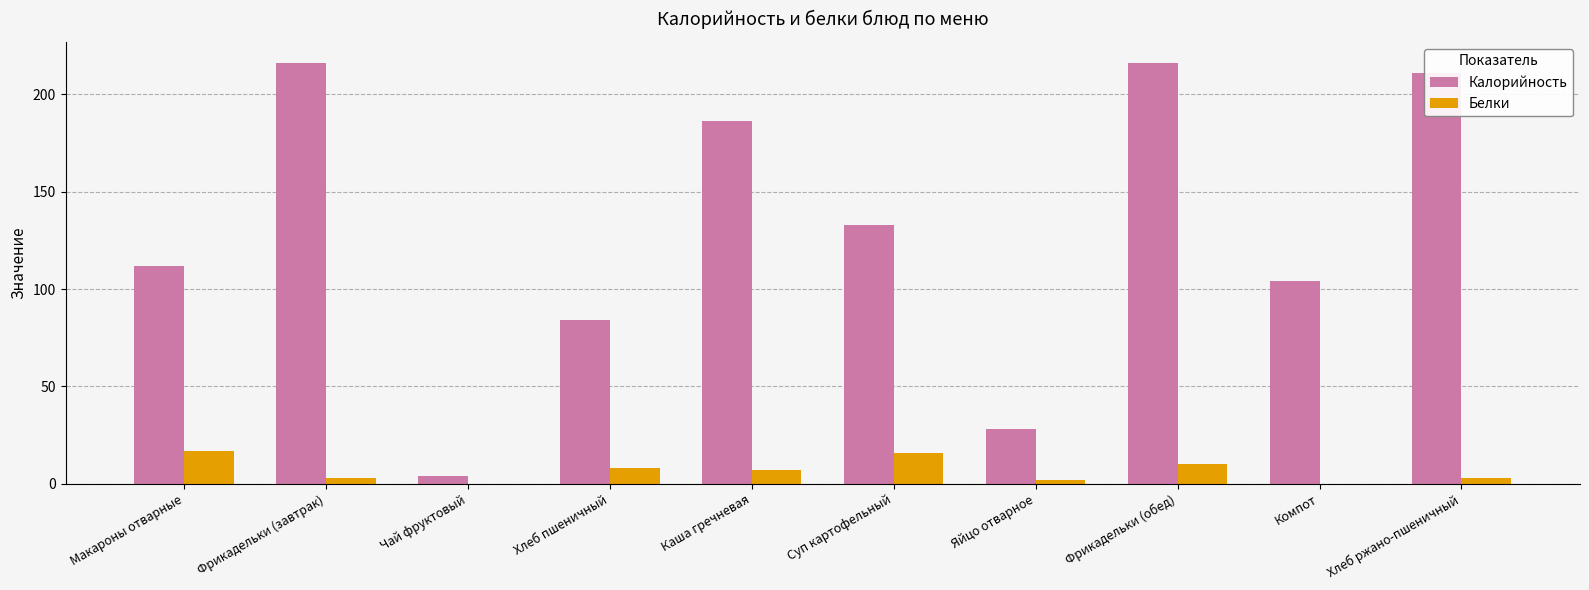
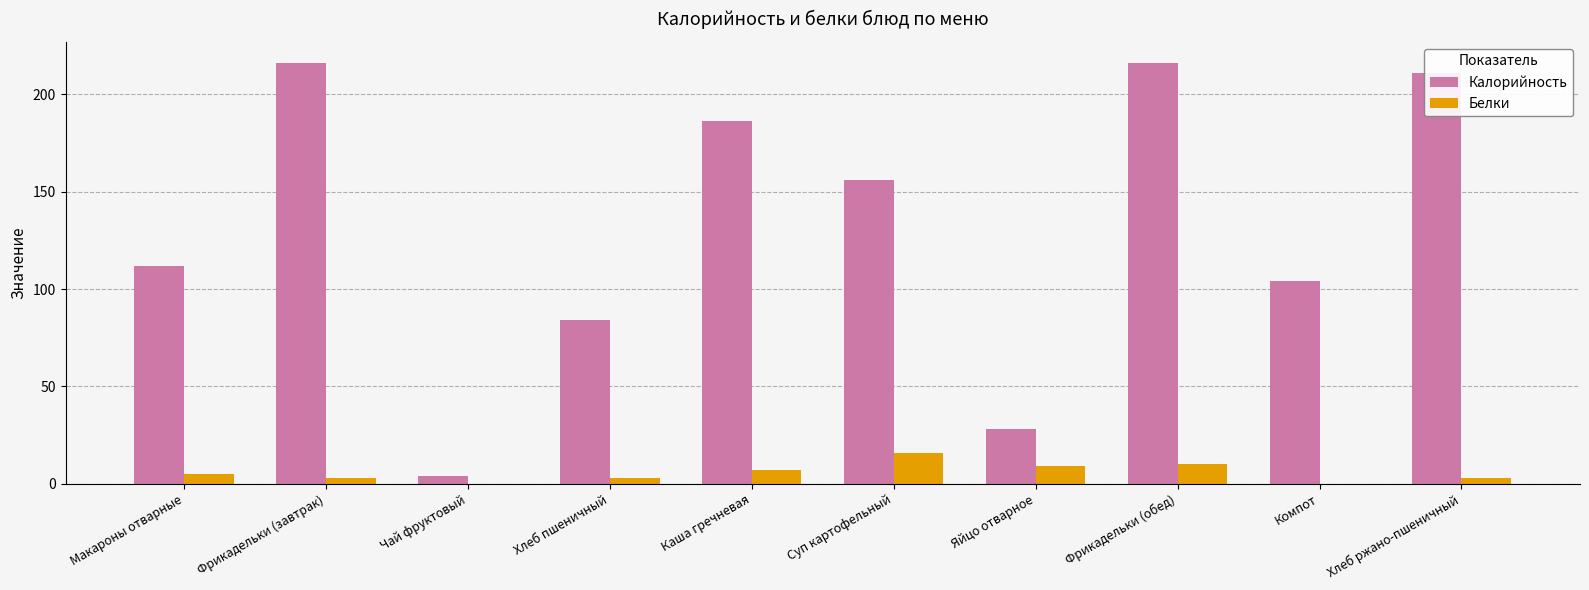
  {
    "Калорийность": {
      "Макароны отварные": 112,
      "Фрикадельки (завтрак)": 216,
      "Чай фруктовый": 4,
      "Хлеб пшеничный": 84,
      "Каша гречневая": 186,
-     "Суп картофельный": 133,
+     "Суп картофельный": 156,
      "Яйцо отварное": 28,
      "Фрикадельки (обед)": 216,
      "Компот": 104
    },
    "Белки": {
-     "Макароны отварные": 17,
+     "Макароны отварные": 5,
      "Фрикадельки (завтрак)": 3,
      "Чай фруктовый": 0,
-     "Хлеб пшеничный": 8,
+     "Хлеб пшеничный": 3,
      "Каша гречневая": 7,
      "Суп картофельный": 16,
-     "Яйцо отварное": 2,
+     "Яйцо отварное": 9,
      "Фрикадельки (обед)": 10,
      "Компот": 0,
      "Хлеб ржано-пшеничный": 3
    }
  }
